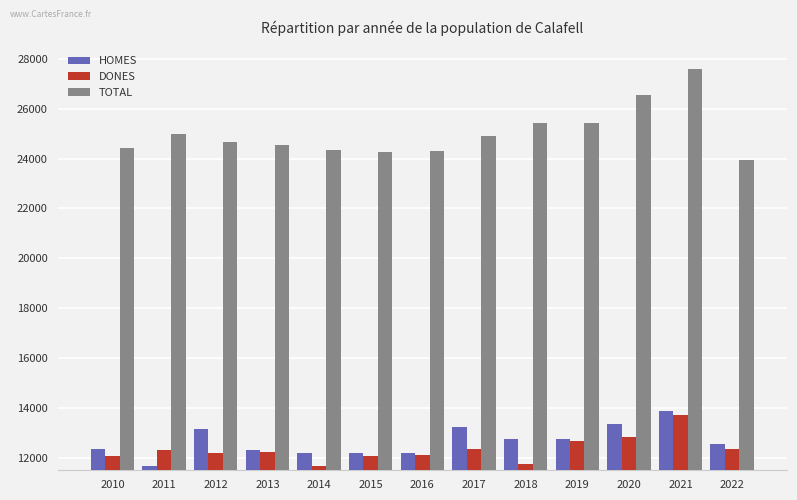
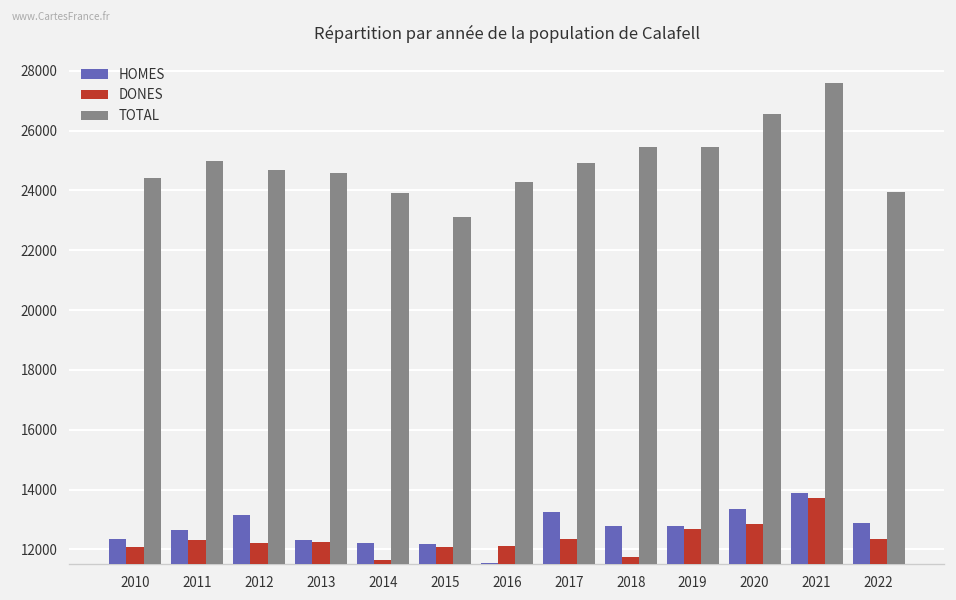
  {
    "HOMES": {
      "2010": 12400,
-     "2011": 11700,
+     "2011": 12700,
      "2012": 13200,
      "2013": 12300,
      "2014": 12200,
      "2015": 12200,
-     "2016": 12200,
+     "2016": 11500,
      "2017": 13200,
      "2018": 12800,
      "2019": 12800,
      "2020": 13400,
      "2021": 13900,
-     "2022": 12500
+     "2022": 12900
    },
    "DONES": {
      "2010": 12100,
      "2011": 12300,
      "2012": 12200,
      "2013": 12200,
      "2014": 11700,
      "2015": 12100,
      "2016": 12100,
      "2017": 12400,
      "2018": 11700,
      "2019": 12700,
      "2020": 12800,
      "2021": 13700,
      "2022": 12400
    },
    "TOTAL": {
      "2010": 24400,
      "2011": 25000,
      "2012": 24700,
      "2013": 24600,
-     "2014": 24300,
-     "2015": 24300,
+     "2014": 23900,
+     "2015": 23100,
      "2016": 24300,
      "2017": 24900,
      "2018": 25400,
      "2019": 25400,
      "2020": 26500,
      "2021": 27600,
      "2022": 24000
    }
  }
